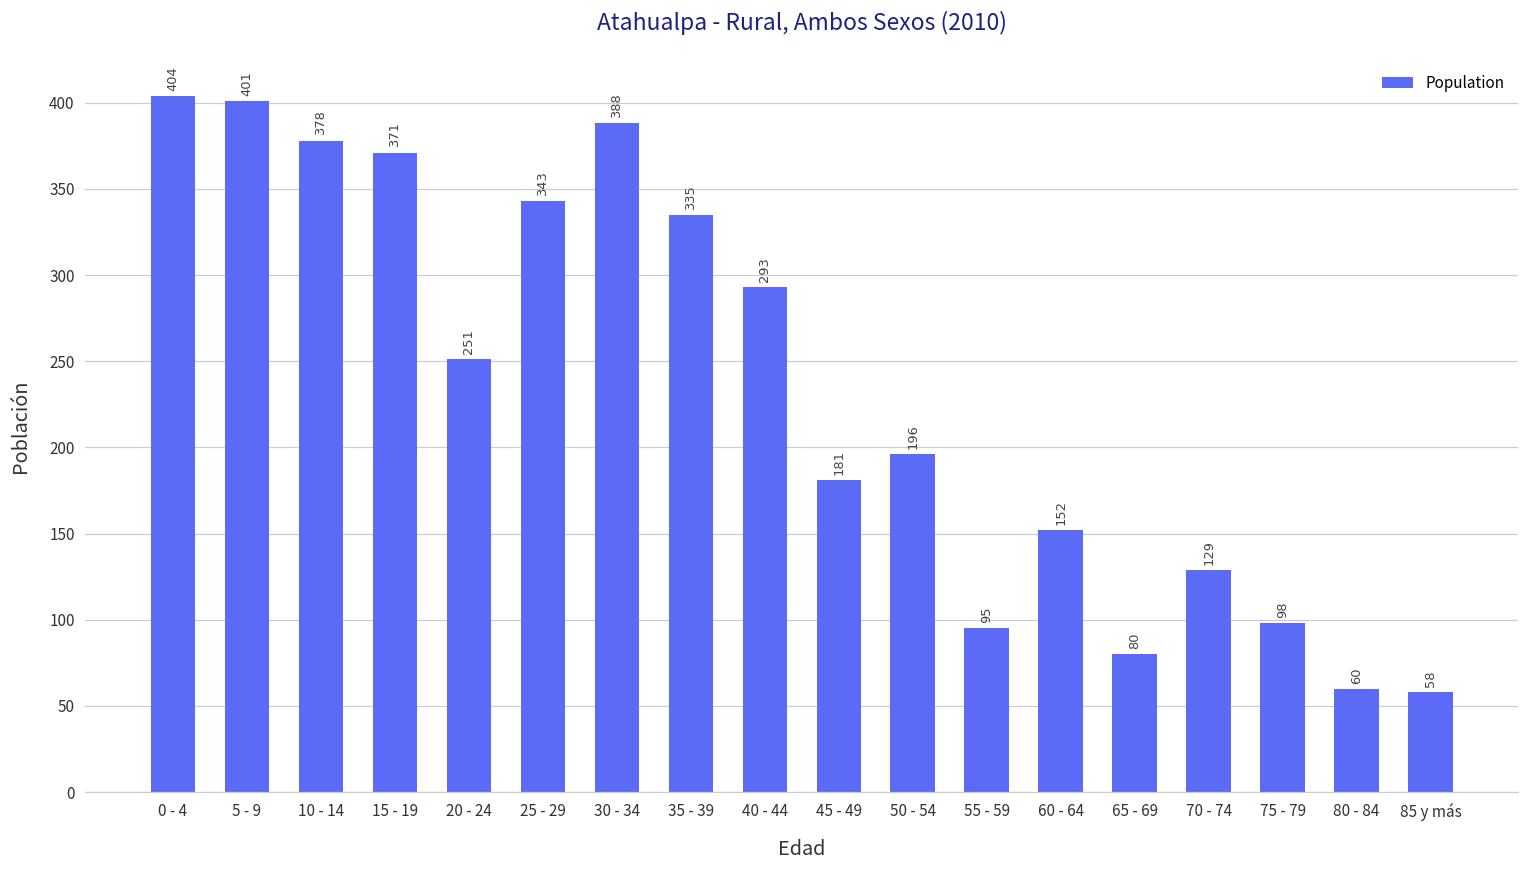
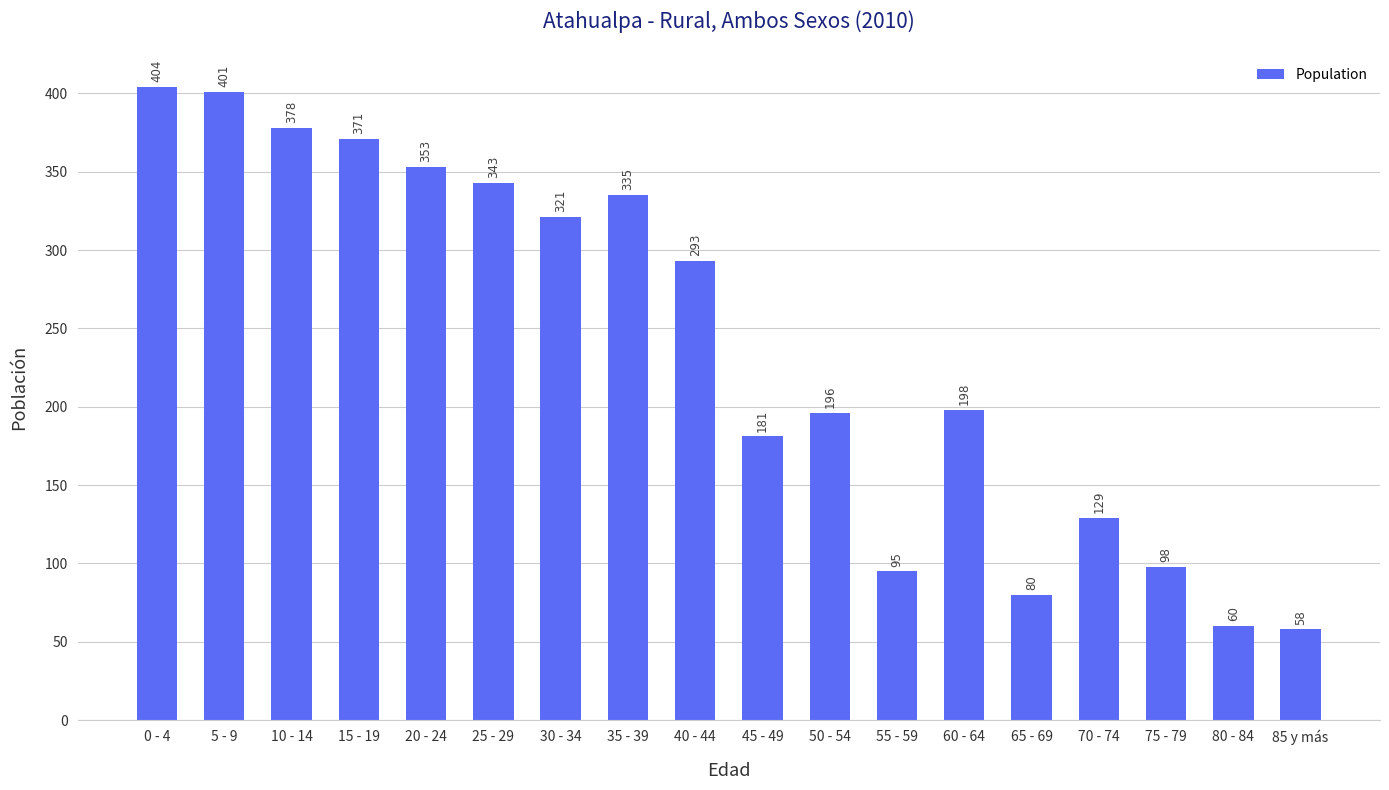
  {
    "0 - 4": 404,
    "5 - 9": 401,
    "10 - 14": 378,
    "15 - 19": 371,
-   "20 - 24": 251,
+   "20 - 24": 353,
    "25 - 29": 343,
-   "30 - 34": 388,
+   "30 - 34": 321,
    "35 - 39": 335,
    "40 - 44": 293,
    "45 - 49": 181,
    "50 - 54": 196,
    "55 - 59": 95,
-   "60 - 64": 152,
+   "60 - 64": 198,
    "65 - 69": 80,
    "70 - 74": 129,
    "75 - 79": 98,
    "80 - 84": 60,
    "85 y más": 58
  }
